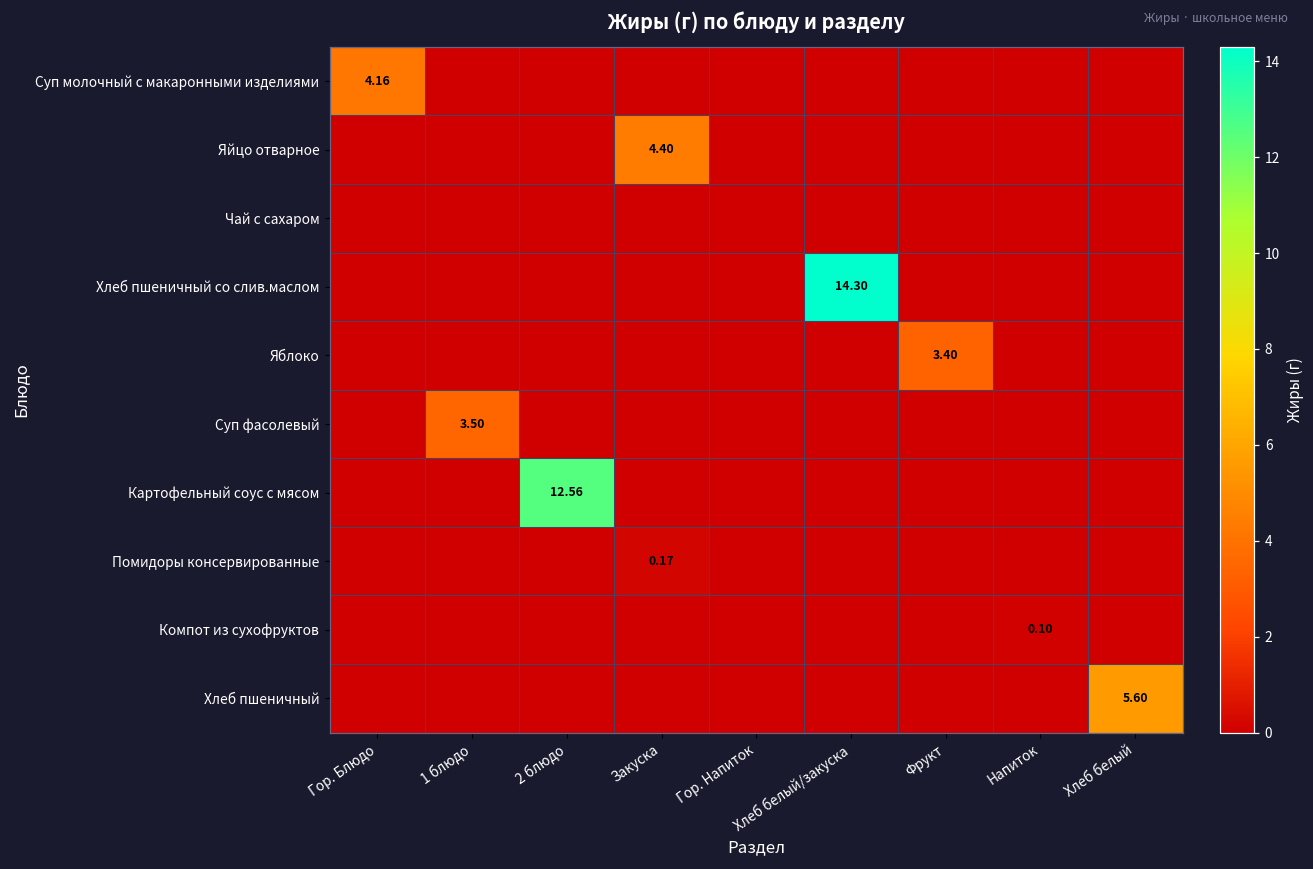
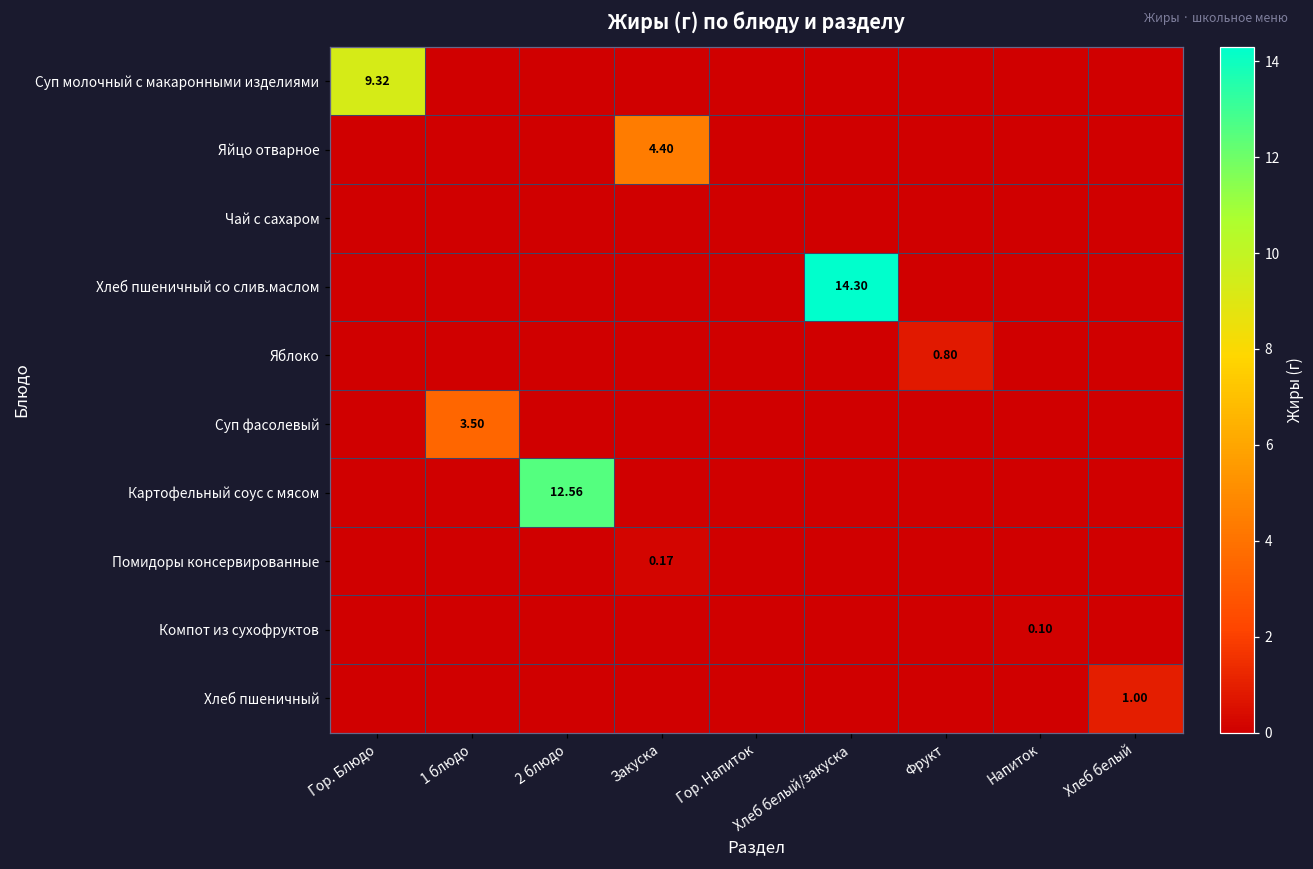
  {
    "Суп молочный с макаронными изделиями": {
-     "Гор. Блюдо": 4.16
+     "Гор. Блюдо": 9.32
    },
    "Яйцо отварное": {
      "Закуска": 4.40
    },
    "Хлеб пшеничный со слив.маслом": {
      "Хлеб белый/закуска": 14.30
    },
    "Яблоко": {
-     "Фрукт": 3.40
+     "Фрукт": 0.80
    },
    "Суп фасолевый": {
      "1 блюдо": 3.50
    },
    "Картофельный соус с мясом": {
      "2 блюдо": 12.56
    },
    "Помидоры консервированные": {
      "Закуска": 0.17
    },
    "Компот из сухофруктов": {
      "Напиток": 0.10
    },
    "Хлеб пшеничный": {
-     "Хлеб белый": 5.60
+     "Хлеб белый": 1.00
    }
  }
